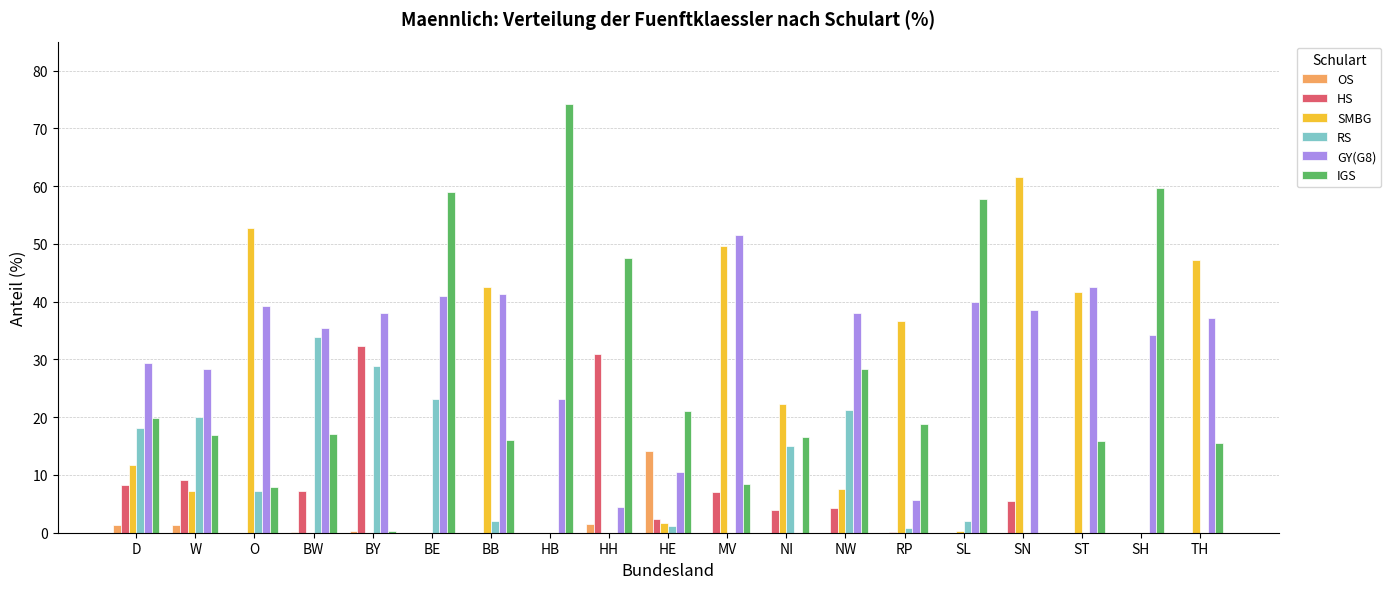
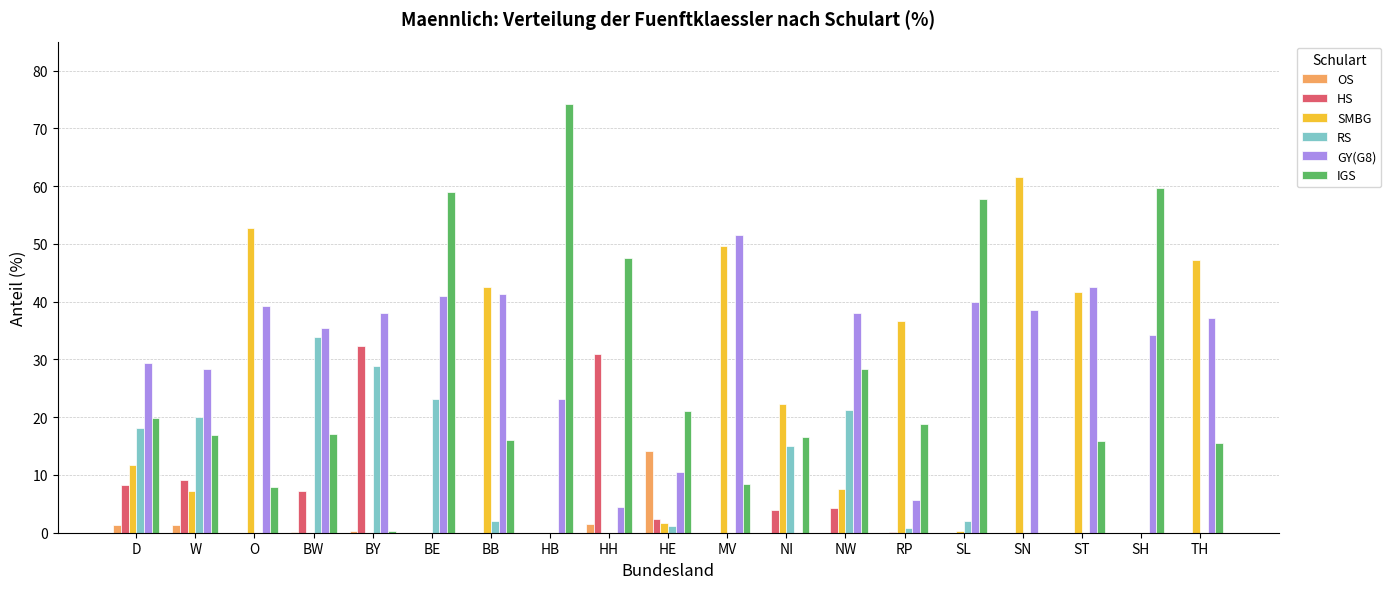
  {
    "HS": {
      "D": 8,
      "W": 9,
      "O": 0,
      "BW": 7,
      "BY": 32,
      "BE": 0,
      "BB": 0,
      "HB": 0,
      "HH": 31,
      "HE": 2,
-     "MV": 7,
+     "MV": 0,
      "NI": 4,
      "NW": 4,
      "SL": 0,
-     "SN": 6,
+     "SN": 0,
      "ST": 0,
      "SH": 0,
      "TH": 0
    },
    "RS": {
      "D": 18,
      "W": 20,
-     "O": 7,
+     "O": 0,
      "BW": 34,
      "BY": 29,
      "BE": 23,
      "BB": 2,
      "HB": 0,
      "HH": 0,
      "HE": 1,
      "MV": 0,
      "NI": 15,
      "NW": 21,
      "RP": 1,
      "SL": 2,
      "SN": 0,
      "ST": 0,
      "SH": 0,
      "TH": 0
    },
    "GY(G8)": {
      "D": 29,
      "W": 28,
      "O": 39,
      "BW": 36,
      "BY": 38,
      "BE": 41,
      "BB": 41,
      "HB": 23,
      "HH": 5,
      "HE": 11,
      "MV": 52,
      "NI": 0,
      "NW": 38,
      "RP": 6,
      "SL": 40,
      "SN": 39,
      "ST": 43,
      "SH": 34,
      "TH": 37
    },
    "IGS": {
      "D": 20,
      "W": 17,
      "O": 8,
      "BW": 17,
      "BE": 59,
      "BB": 16,
      "HB": 74,
      "HH": 48,
      "HE": 21,
      "MV": 8,
      "NI": 17,
      "NW": 28,
      "RP": 19,
      "SL": 58,
      "SN": 0,
      "ST": 16,
      "SH": 60,
      "TH": 16
    }
  }
